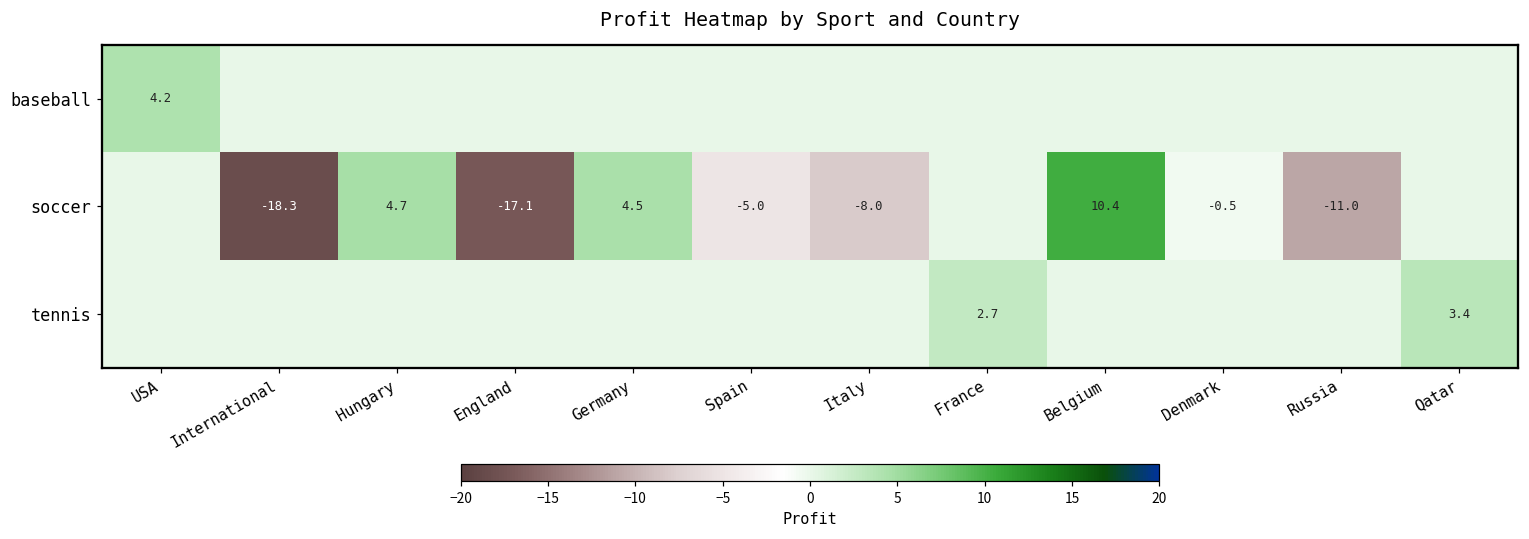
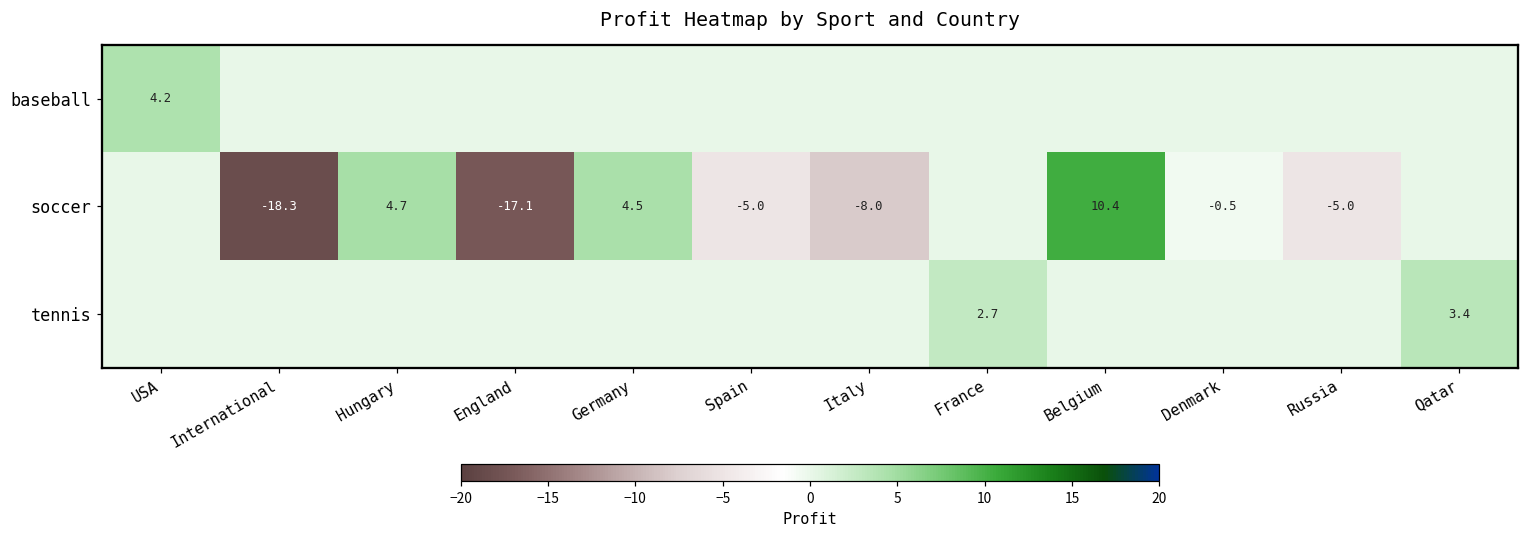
  {
    "baseball": {
      "USA": 4.2
    },
    "soccer": {
      "International": -18.3,
      "Hungary": 4.7,
      "England": -17.1,
      "Germany": 4.5,
      "Spain": -5.0,
      "Italy": -8.0,
      "Belgium": 10.4,
      "Denmark": -0.5,
-     "Russia": -11.0
+     "Russia": -5.0
    },
    "tennis": {
      "France": 2.7,
      "Qatar": 3.4
    }
  }
